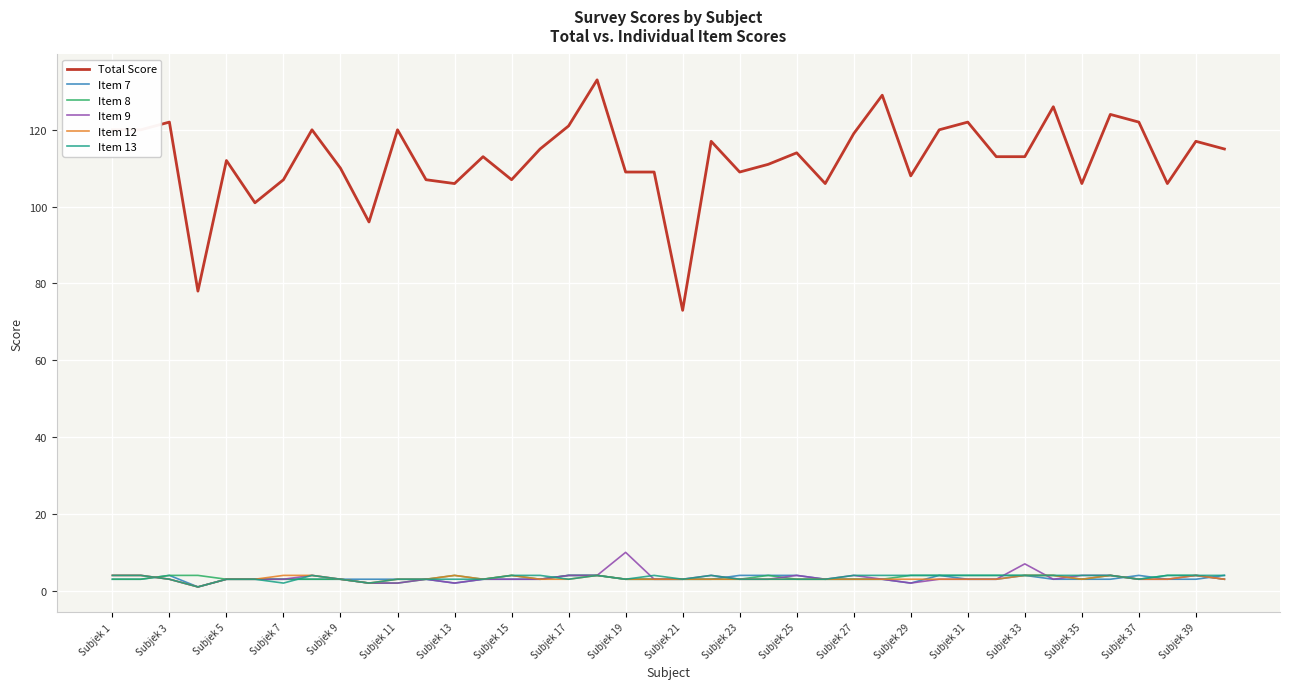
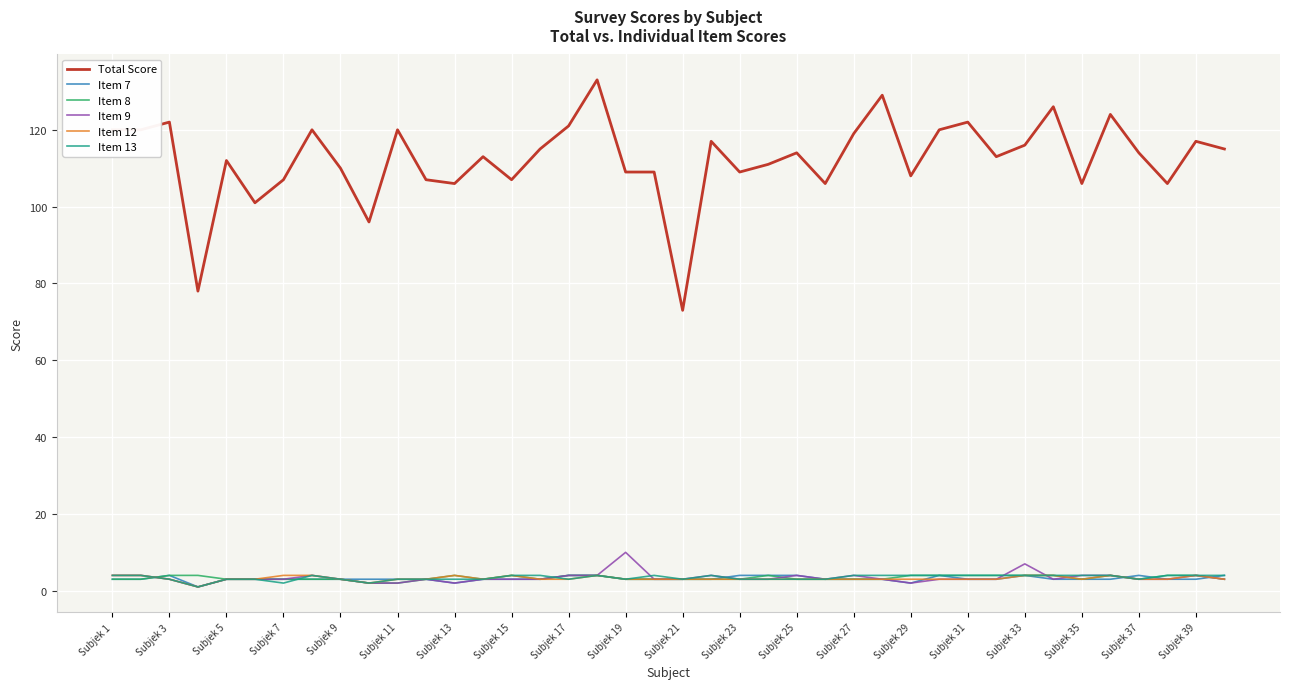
  {
    "Total Score": {
      "Subjek 3": 122,
      "Subjek 5": 112,
      "Subjek 7": 107,
      "Subjek 9": 110,
      "Subjek 11": 120,
      "Subjek 13": 106,
      "Subjek 15": 107,
      "Subjek 17": 121,
      "Subjek 19": 109,
      "Subjek 21": 73,
      "Subjek 23": 109,
      "Subjek 25": 114,
      "Subjek 27": 119,
      "Subjek 29": 108,
      "Subjek 31": 122,
-     "Subjek 33": 113,
+     "Subjek 33": 116,
      "Subjek 35": 106,
-     "Subjek 37": 122,
+     "Subjek 37": 114,
      "Subjek 39": 117
    },
    "Item 7": {
      "Subjek 23": 4,
      "Subjek 37": 4,
      "Subjek 39": 3
    },
    "Item 9": {
      "Subjek 19": 10,
      "Subjek 33": 7
    },
    "Item 12": {
      "Subjek 7": 4,
      "Subjek 29": 3
    }
  }
